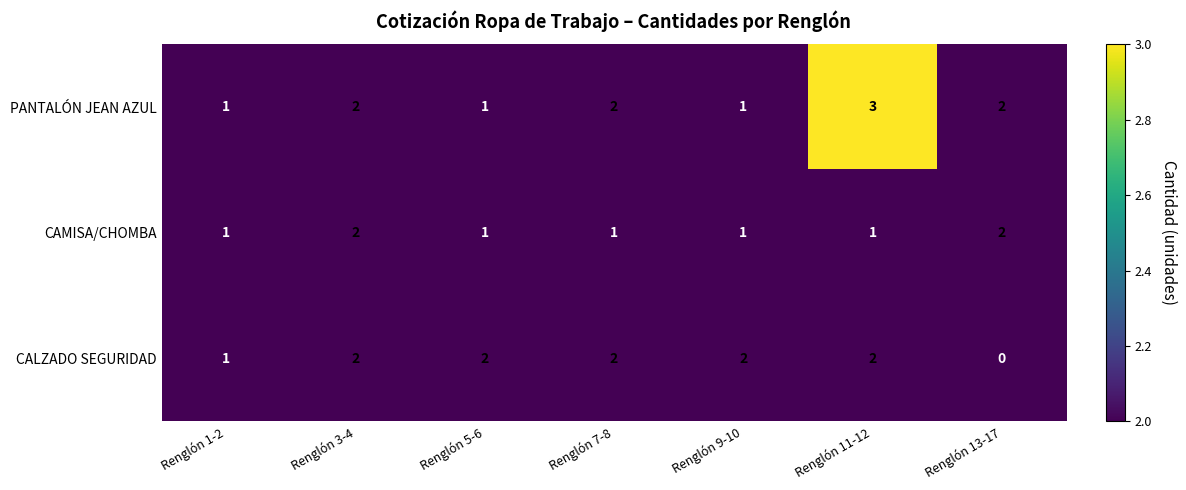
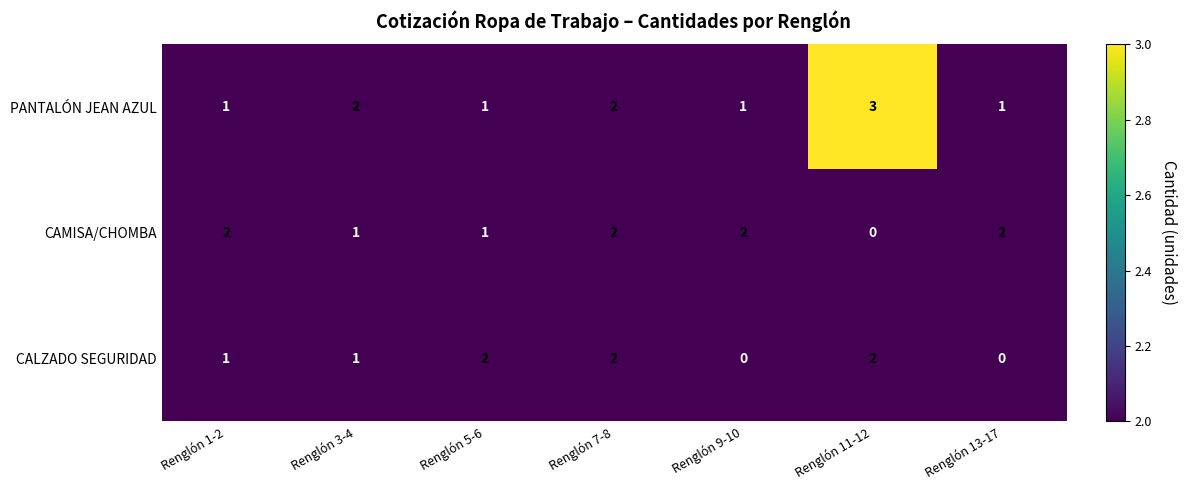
  {
    "PANTALÓN JEAN AZUL": {
      "Renglón 1-2": 1,
      "Renglón 3-4": 2,
      "Renglón 5-6": 1,
      "Renglón 7-8": 2,
      "Renglón 9-10": 1,
      "Renglón 11-12": 3,
-     "Renglón 13-17": 2
+     "Renglón 13-17": 1
    },
    "CAMISA/CHOMBA": {
-     "Renglón 1-2": 1,
-     "Renglón 3-4": 2,
+     "Renglón 1-2": 2,
+     "Renglón 3-4": 1,
      "Renglón 5-6": 1,
-     "Renglón 7-8": 1,
-     "Renglón 9-10": 1,
-     "Renglón 11-12": 1,
+     "Renglón 7-8": 2,
+     "Renglón 9-10": 2,
+     "Renglón 11-12": 0,
      "Renglón 13-17": 2
    },
    "CALZADO SEGURIDAD": {
      "Renglón 1-2": 1,
-     "Renglón 3-4": 2,
+     "Renglón 3-4": 1,
      "Renglón 5-6": 2,
      "Renglón 7-8": 2,
-     "Renglón 9-10": 2,
+     "Renglón 9-10": 0,
      "Renglón 11-12": 2,
      "Renglón 13-17": 0
    }
  }
